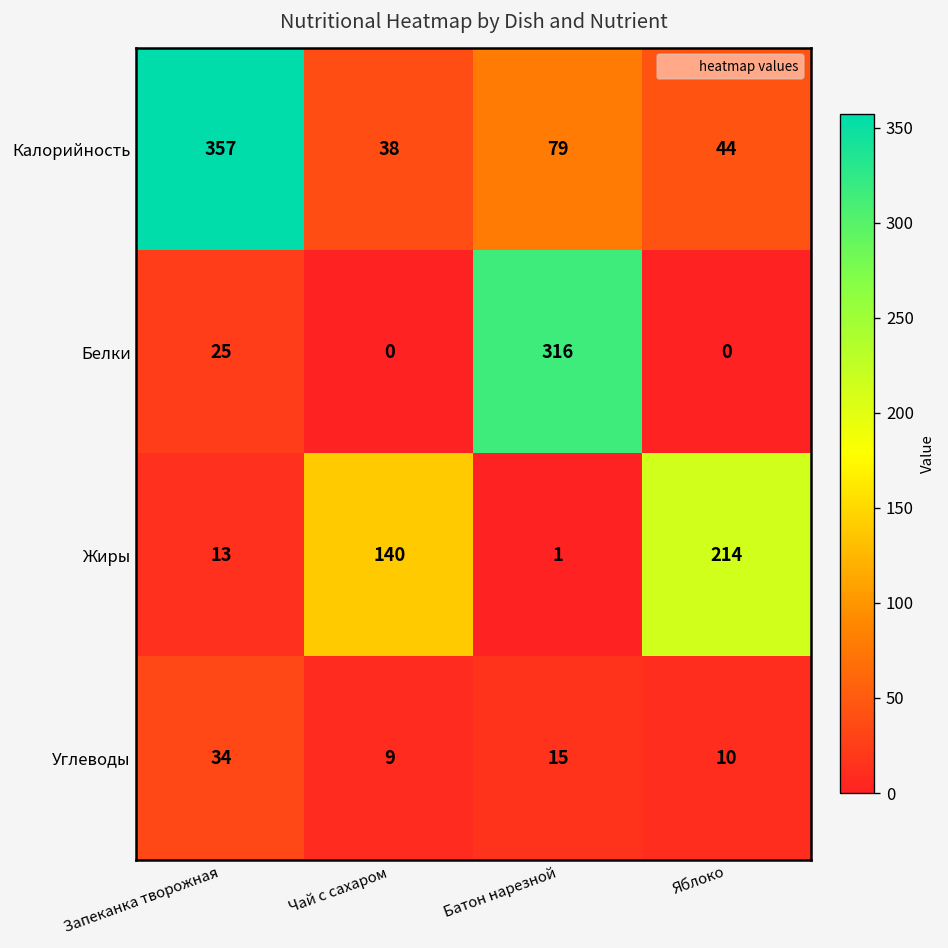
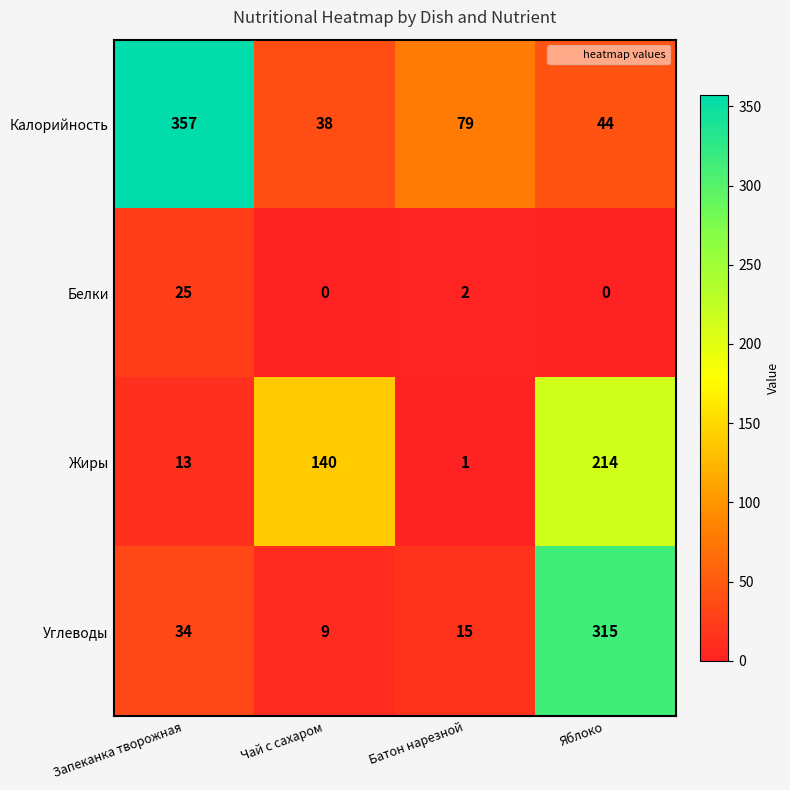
  {
    "Калорийность": {
      "Запеканка творожная": 357,
      "Чай с сахаром": 38,
      "Батон нарезной": 79,
      "Яблоко": 44
    },
    "Белки": {
      "Запеканка творожная": 25,
      "Чай с сахаром": 0,
-     "Батон нарезной": 316,
+     "Батон нарезной": 2,
      "Яблоко": 0
    },
    "Жиры": {
      "Запеканка творожная": 13,
      "Чай с сахаром": 140,
      "Батон нарезной": 1,
      "Яблоко": 214
    },
    "Углеводы": {
      "Запеканка творожная": 34,
      "Чай с сахаром": 9,
      "Батон нарезной": 15,
-     "Яблоко": 10
+     "Яблоко": 315
    }
  }
